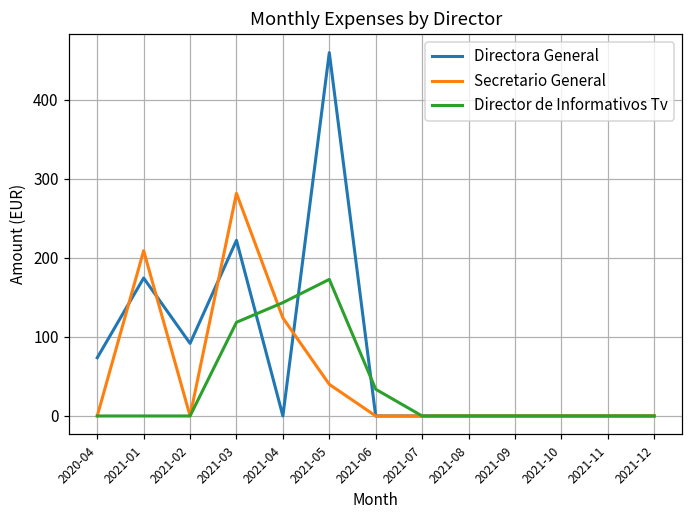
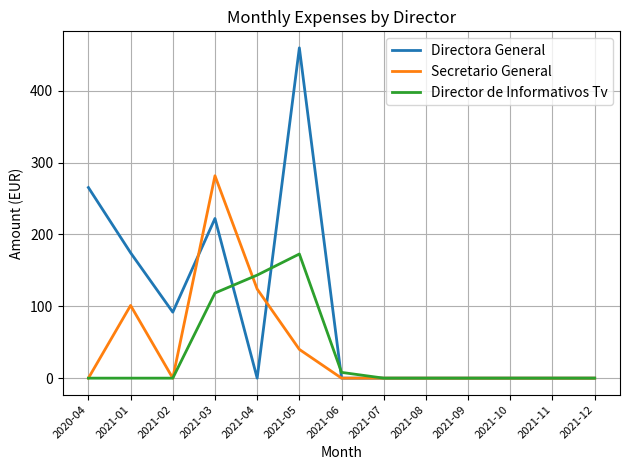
  {
    "Directora General": {
-     "2020-04": 70,
+     "2020-04": 270,
      "2021-01": 170,
      "2021-02": 90,
      "2021-03": 220,
      "2021-04": 0,
      "2021-05": 460
    },
    "Secretario General": {
-     "2021-01": 210,
+     "2021-01": 100,
      "2021-03": 280,
      "2021-04": 120,
      "2021-05": 40
    },
    "Director de Informativos Tv": {
      "2021-01": 0,
      "2021-03": 120,
      "2021-04": 140,
      "2021-05": 170,
-     "2021-06": 30
+     "2021-06": 10
    }
  }
